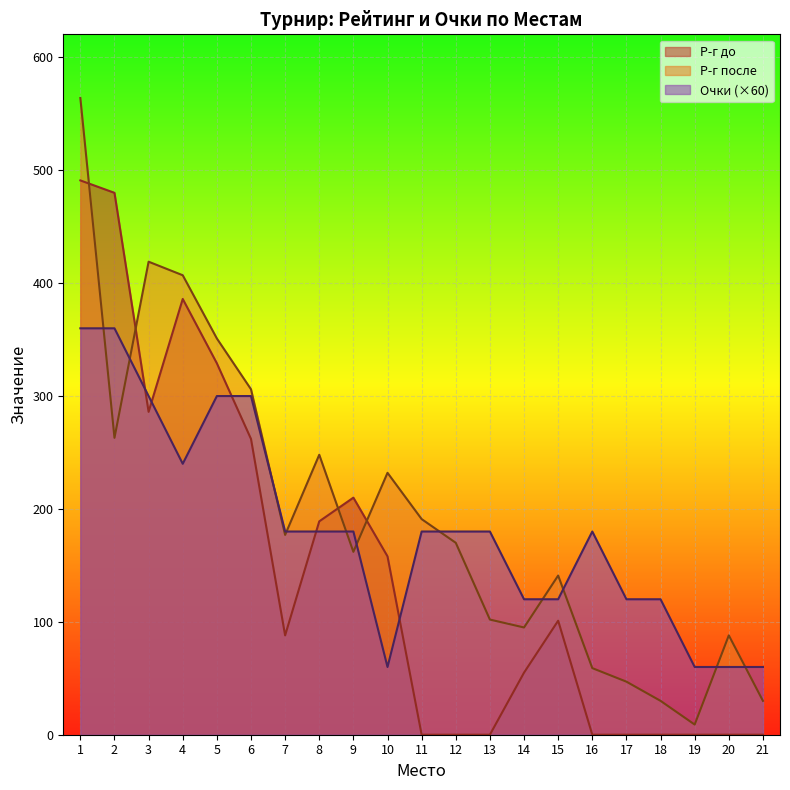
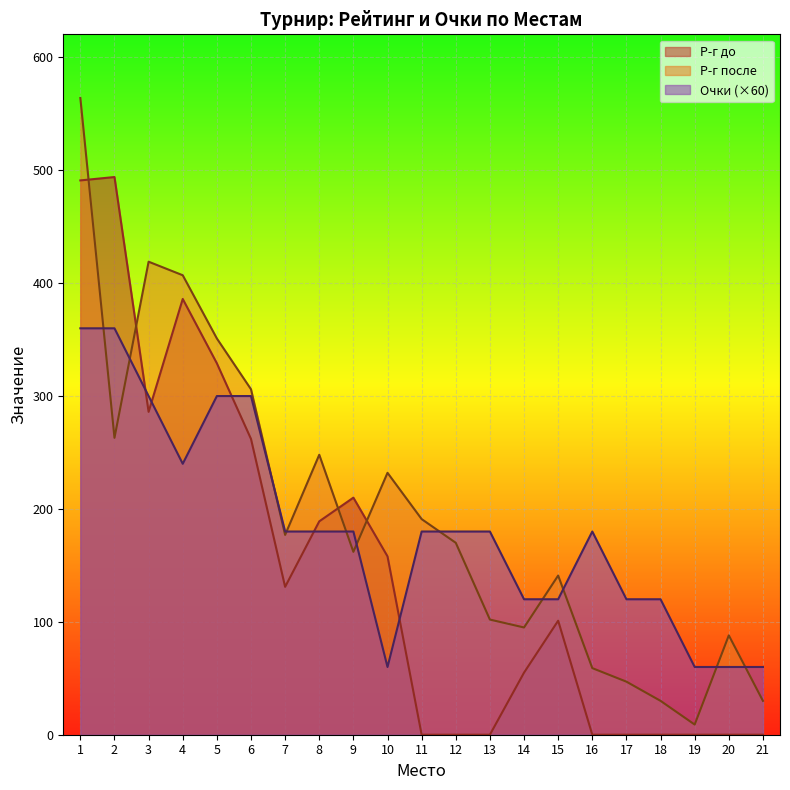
  {
    "Р-г до": {
      "1": 491,
-     "2": 480,
+     "2": 494,
      "3": 286,
      "4": 386,
      "5": 329,
      "6": 262,
-     "7": 88,
+     "7": 131,
      "8": 189,
      "9": 210,
      "10": 158,
      "11": 0,
      "12": 0,
      "13": 0,
      "14": 55,
      "15": 101,
      "16": 0,
      "17": 0,
      "18": 0,
      "19": 0,
      "20": 0,
      "21": 0
    },
    "Р-г после": {
      "1": 564,
      "2": 263,
      "3": 419,
      "4": 407,
      "5": 351,
      "6": 306,
      "7": 177,
      "8": 248,
      "9": 162,
      "10": 232,
      "11": 191,
      "12": 170,
      "13": 102,
      "14": 95,
      "15": 141,
      "16": 59,
      "17": 47,
      "18": 30,
      "19": 9,
      "20": 88,
      "21": 30
    },
    "Очки (×60)": {
      "1": 360,
      "2": 360,
      "3": 300,
      "4": 240,
      "5": 300,
      "6": 300,
      "7": 180,
      "8": 180,
      "9": 180,
      "10": 60,
      "11": 180,
      "12": 180,
      "13": 180,
      "14": 120,
      "15": 120,
      "16": 180,
      "17": 120,
      "18": 120,
      "19": 60,
      "20": 60,
      "21": 60
    }
  }
